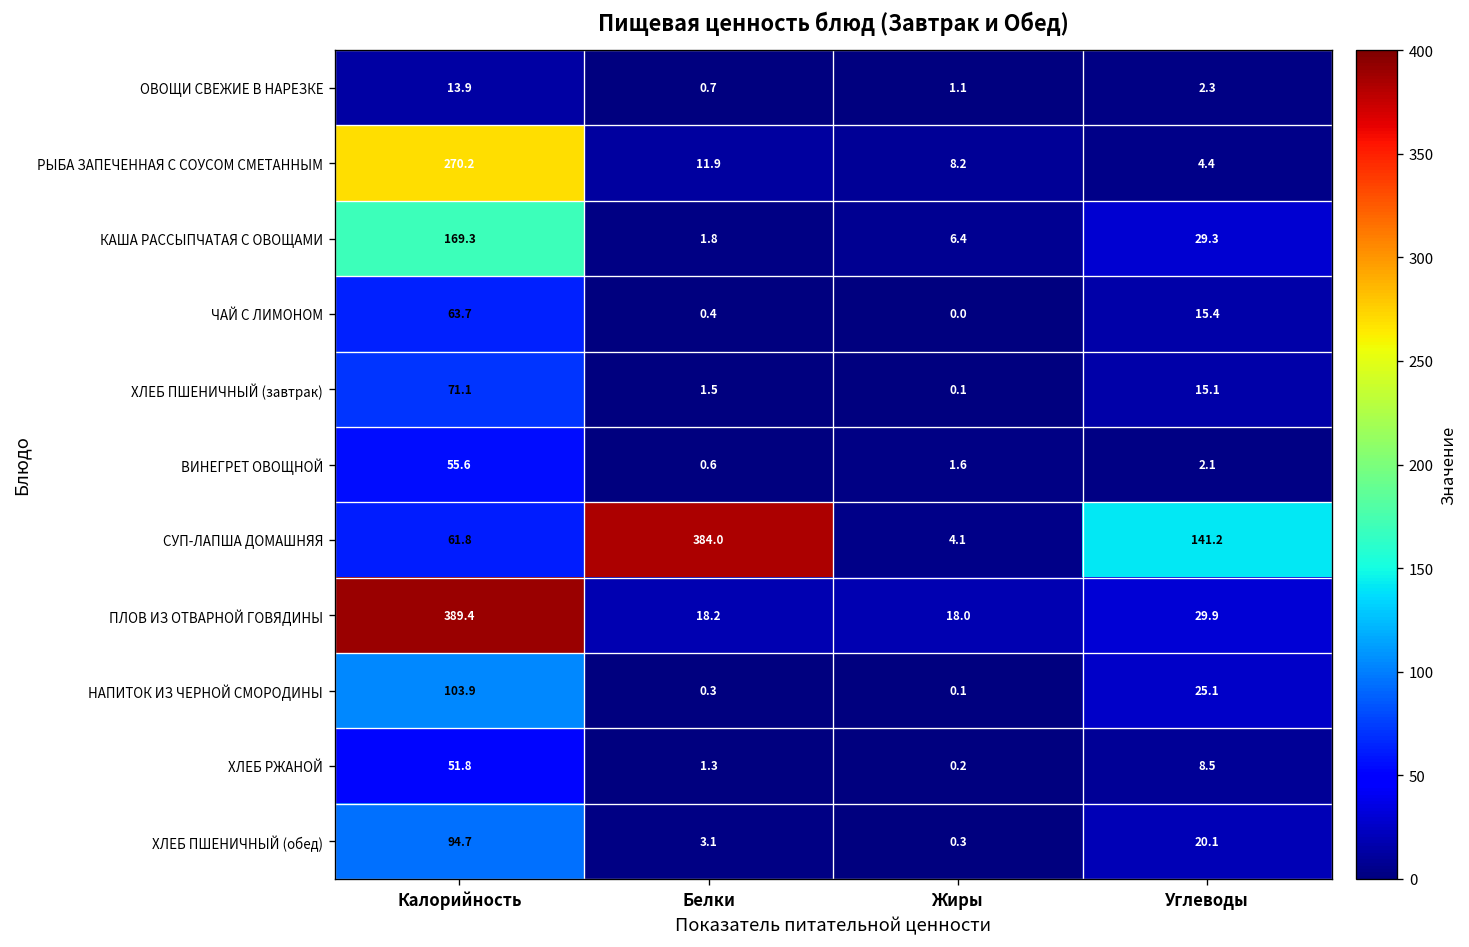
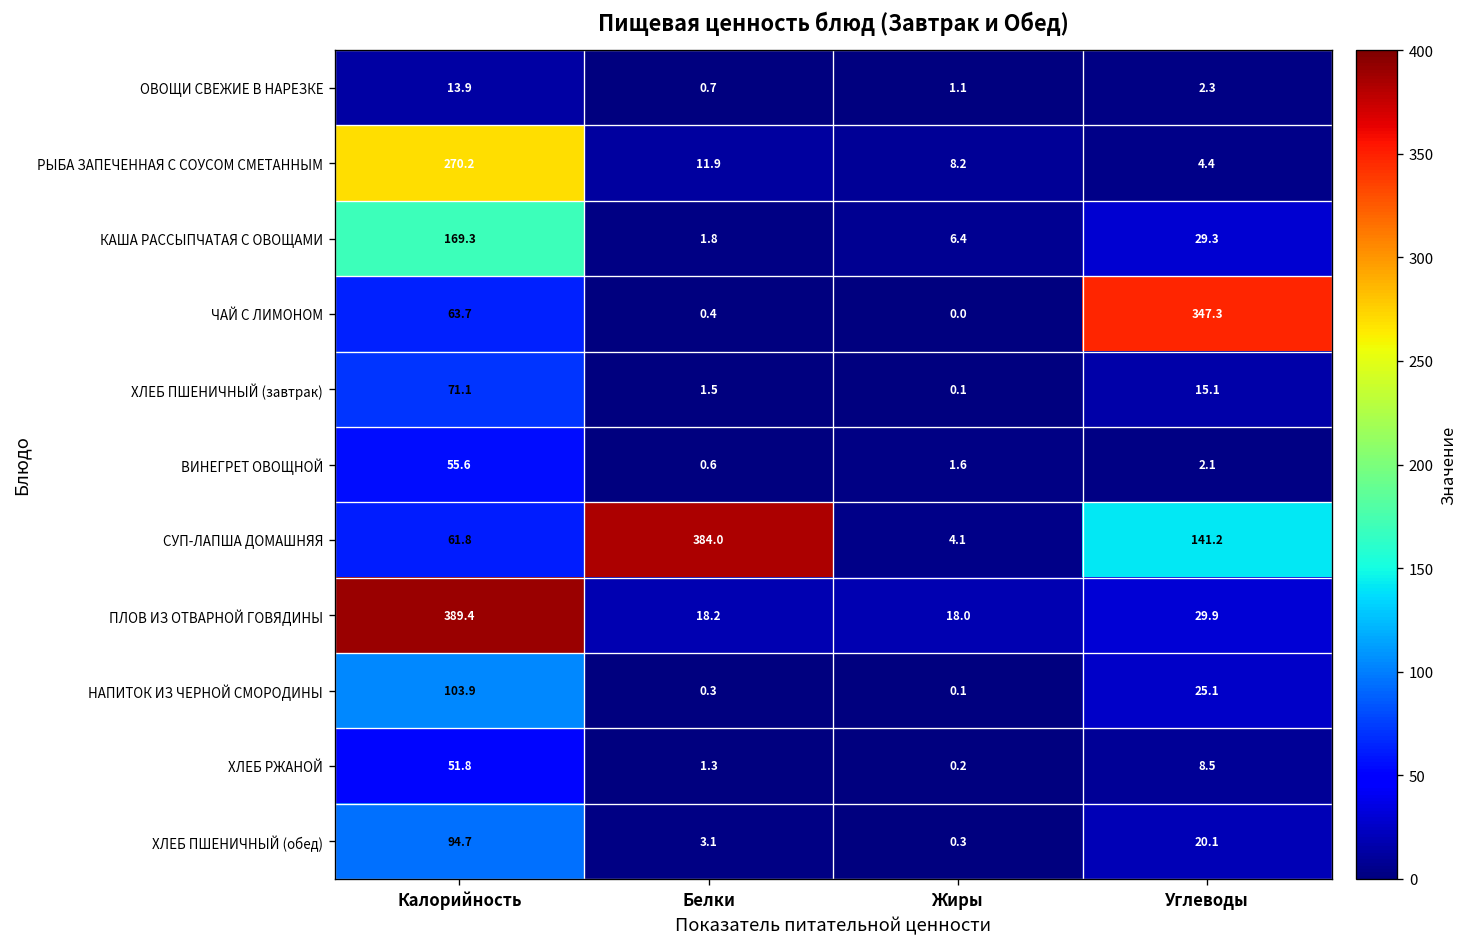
  {
    "ОВОЩИ СВЕЖИЕ В НАРЕЗКЕ": {
      "Калорийность": 13.9,
      "Белки": 0.7,
      "Жиры": 1.1,
      "Углеводы": 2.3
    },
    "РЫБА ЗАПЕЧЕННАЯ С СОУСОМ СМЕТАННЫМ": {
      "Калорийность": 270.2,
      "Белки": 11.9,
      "Жиры": 8.2,
      "Углеводы": 4.4
    },
    "КАША РАССЫПЧАТАЯ С ОВОЩАМИ": {
      "Калорийность": 169.3,
      "Белки": 1.8,
      "Жиры": 6.4,
      "Углеводы": 29.3
    },
    "ЧАЙ С ЛИМОНОМ": {
      "Калорийность": 63.7,
      "Белки": 0.4,
      "Жиры": 0.0,
-     "Углеводы": 15.4
+     "Углеводы": 347.3
    },
    "ХЛЕБ ПШЕНИЧНЫЙ (завтрак)": {
      "Калорийность": 71.1,
      "Белки": 1.5,
      "Жиры": 0.1,
      "Углеводы": 15.1
    },
    "ВИНЕГРЕТ ОВОЩНОЙ": {
      "Калорийность": 55.6,
      "Белки": 0.6,
      "Жиры": 1.6,
      "Углеводы": 2.1
    },
    "СУП-ЛАПША ДОМАШНЯЯ": {
      "Калорийность": 61.8,
      "Белки": 384.0,
      "Жиры": 4.1,
      "Углеводы": 141.2
    },
    "ПЛОВ ИЗ ОТВАРНОЙ ГОВЯДИНЫ": {
      "Калорийность": 389.4,
      "Белки": 18.2,
      "Жиры": 18.0,
      "Углеводы": 29.9
    },
    "НАПИТОК ИЗ ЧЕРНОЙ СМОРОДИНЫ": {
      "Калорийность": 103.9,
      "Белки": 0.3,
      "Жиры": 0.1,
      "Углеводы": 25.1
    },
    "ХЛЕБ РЖАНОЙ": {
      "Калорийность": 51.8,
      "Белки": 1.3,
      "Жиры": 0.2,
      "Углеводы": 8.5
    },
    "ХЛЕБ ПШЕНИЧНЫЙ (обед)": {
      "Калорийность": 94.7,
      "Белки": 3.1,
      "Жиры": 0.3,
      "Углеводы": 20.1
    }
  }
